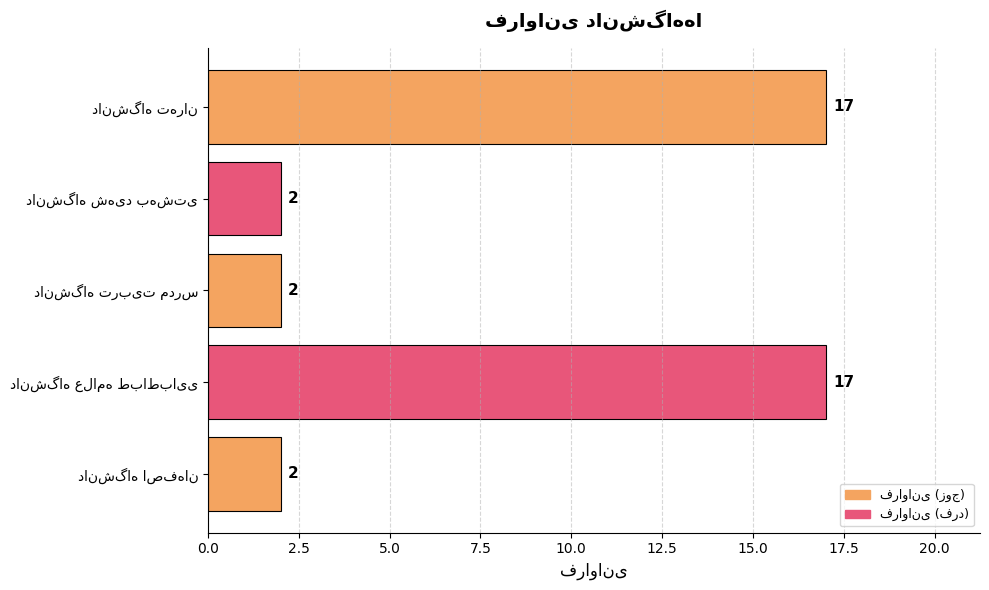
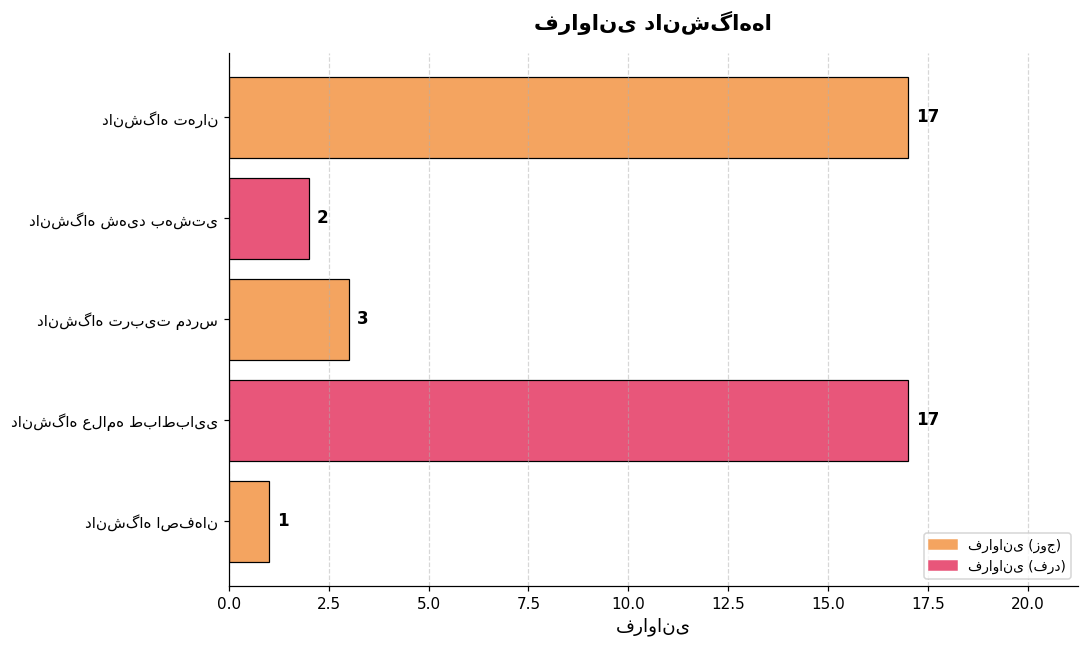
  {
    "دانشگاه تهران": 17,
    "دانشگاه شهید بهشتی": 2,
-   "دانشگاه تربیت مدرس": 2,
+   "دانشگاه تربیت مدرس": 3,
    "دانشگاه علامه طباطبایی": 17,
-   "دانشگاه اصفهان": 2
+   "دانشگاه اصفهان": 1
  }
